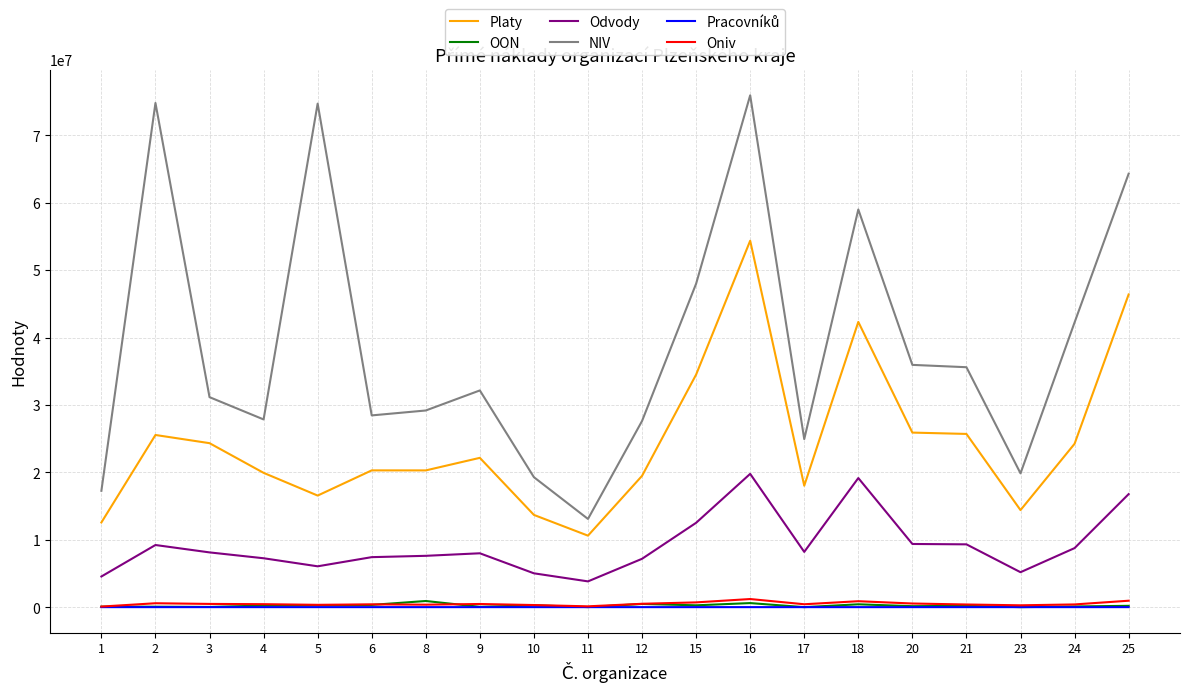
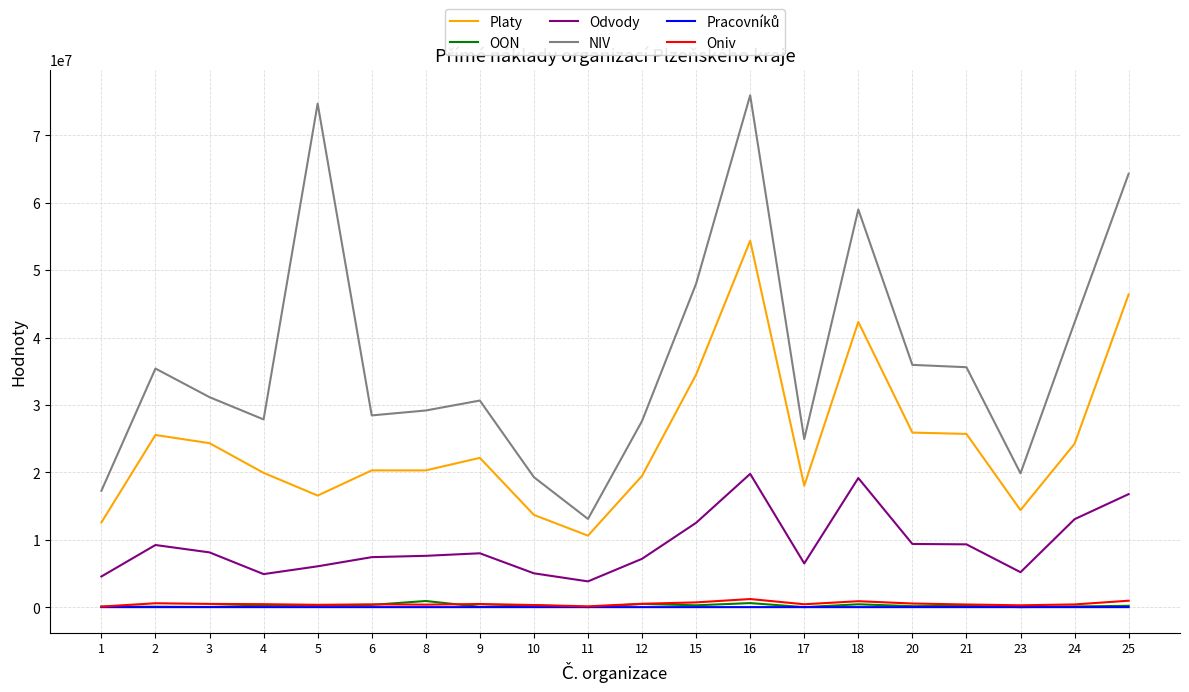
  {
    "Platy": {
      "1": 13000000,
      "2": 26000000,
      "3": 24000000,
      "4": 20000000,
      "5": 17000000,
      "6": 20000000,
      "8": 20000000,
      "9": 22000000,
      "10": 14000000,
      "11": 11000000,
      "12": 19000000,
      "15": 34000000,
      "16": 54000000,
      "17": 18000000,
      "18": 42000000,
      "20": 26000000,
      "21": 26000000,
      "23": 14000000,
      "24": 24000000,
      "25": 46000000
    },
    "OON": {
      "8": 1000000,
      "16": 1000000,
      "18": 0
    },
    "Odvody": {
      "1": 5000000,
      "2": 9000000,
      "3": 8000000,
-     "4": 7000000,
+     "4": 5000000,
      "5": 6000000,
      "6": 7000000,
      "8": 8000000,
      "9": 8000000,
      "10": 5000000,
      "11": 4000000,
      "12": 7000000,
      "15": 13000000,
      "16": 20000000,
-     "17": 8000000,
+     "17": 6000000,
      "18": 19000000,
      "20": 9000000,
      "21": 9000000,
      "23": 5000000,
-     "24": 9000000,
+     "24": 13000000,
      "25": 17000000
    },
    "NIV": {
      "1": 17000000,
-     "2": 75000000,
+     "2": 35000000,
      "3": 31000000,
      "4": 28000000,
      "5": 75000000,
      "6": 28000000,
      "8": 29000000,
-     "9": 32000000,
+     "9": 31000000,
      "10": 19000000,
      "11": 13000000,
      "12": 28000000,
      "15": 48000000,
      "16": 76000000,
      "17": 25000000,
      "18": 59000000,
      "20": 36000000,
      "21": 36000000,
      "23": 20000000,
      "24": 42000000,
      "25": 64000000
    },
    "Pracovníků": {
      "12": 0,
      "16": 0,
      "18": 0
    },
    "Oniv": {
      "2": 1000000,
      "3": 0,
      "9": 0,
      "15": 1000000,
      "16": 1000000,
      "17": 0,
      "18": 1000000,
      "20": 1000000,
      "25": 1000000
    }
  }
